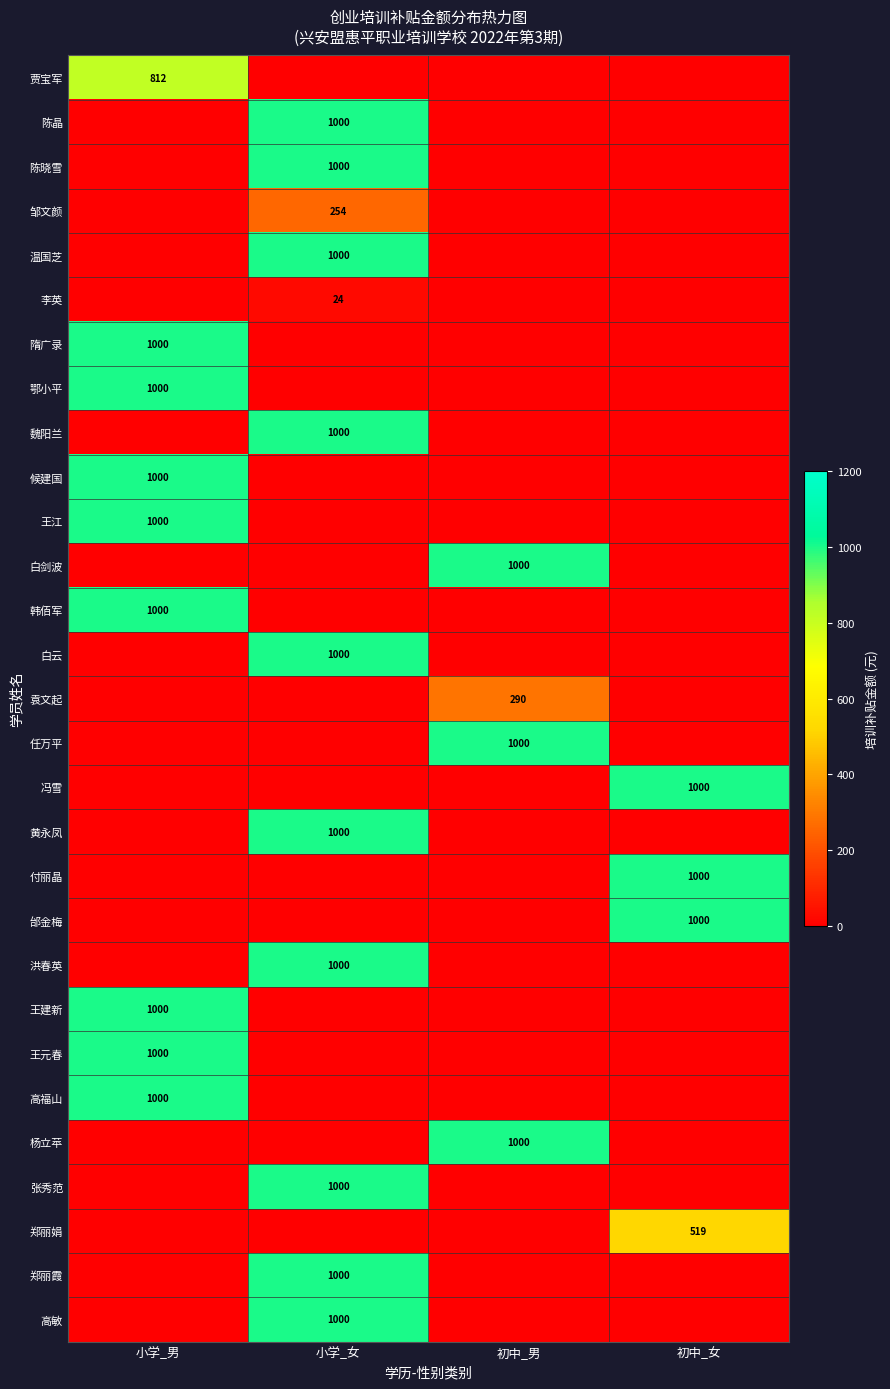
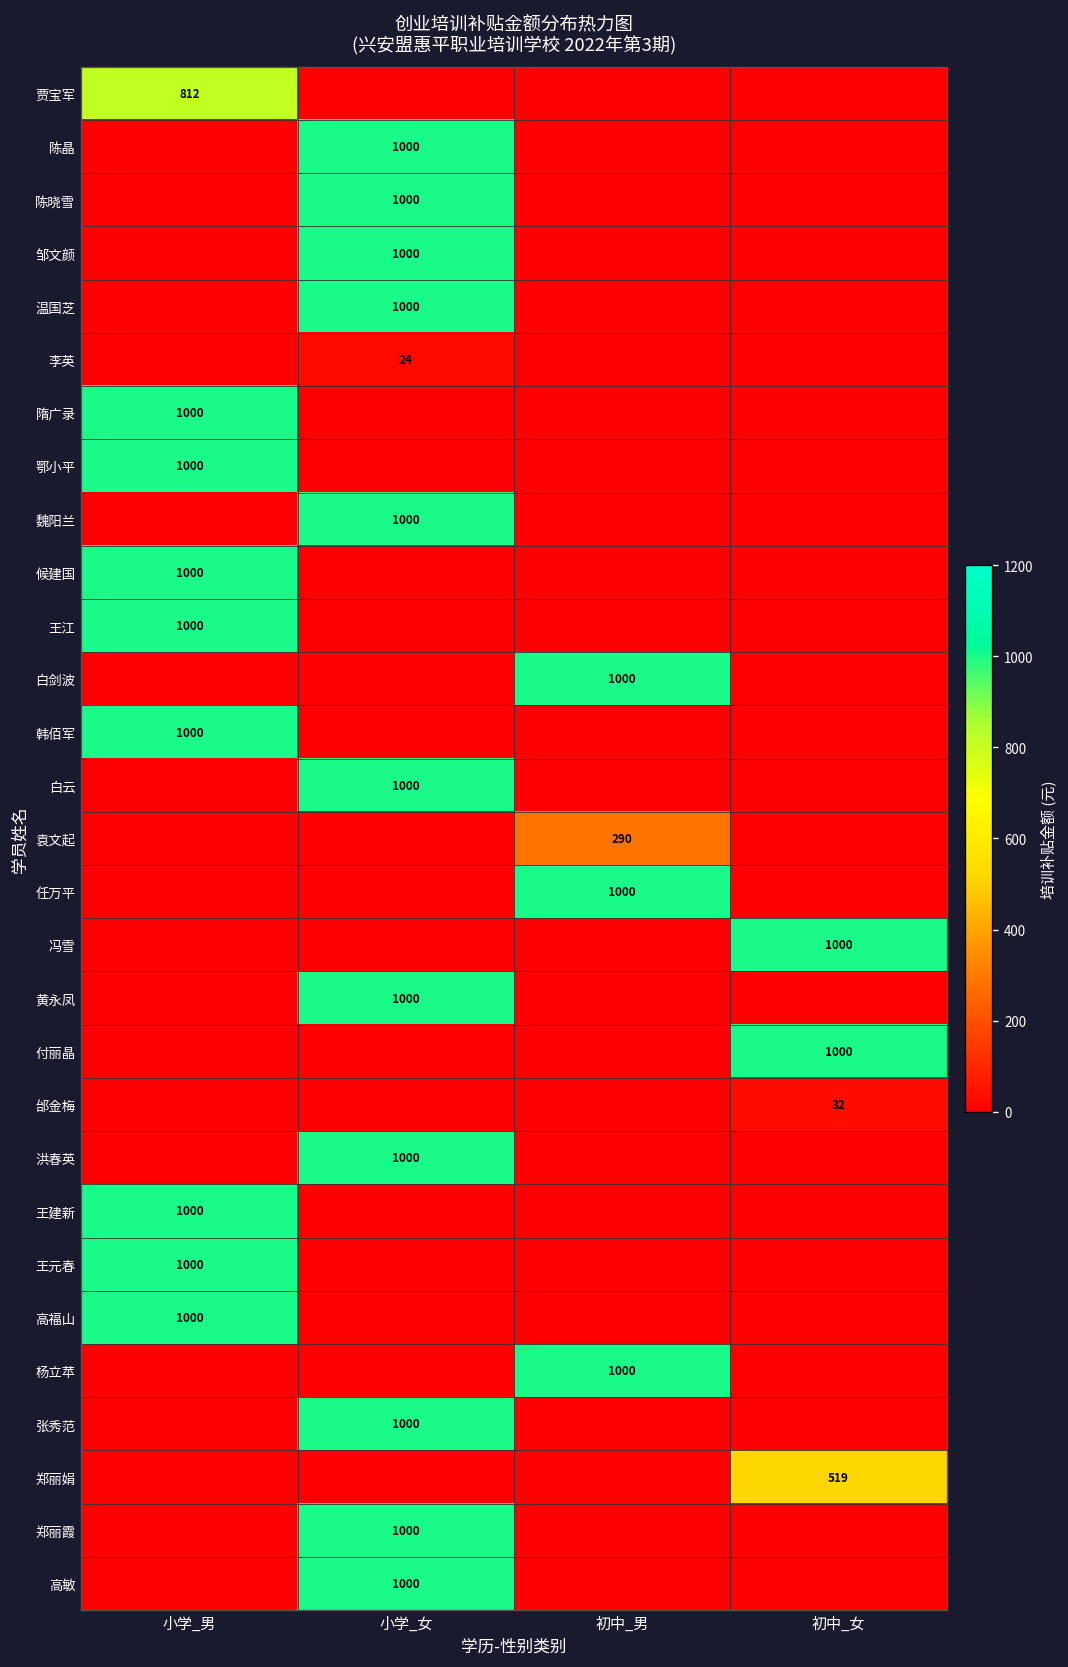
  {
    "贾宝军": {
      "小学_男": 812
    },
    "陈晶": {
      "小学_女": 1000
    },
    "陈晓雪": {
      "小学_女": 1000
    },
    "邹文颜": {
-     "小学_女": 254
+     "小学_女": 1000
    },
    "温国芝": {
      "小学_女": 1000
    },
    "李英": {
      "小学_女": 24
    },
    "隋广录": {
      "小学_男": 1000
    },
    "鄂小平": {
      "小学_男": 1000
    },
    "魏阳兰": {
      "小学_女": 1000
    },
    "候建国": {
      "小学_男": 1000
    },
    "王江": {
      "小学_男": 1000
    },
    "白剑波": {
      "初中_男": 1000
    },
    "韩佰军": {
      "小学_男": 1000
    },
    "白云": {
      "小学_女": 1000
    },
    "袁文起": {
      "初中_男": 290
    },
    "任万平": {
      "初中_男": 1000
    },
    "冯雪": {
      "初中_女": 1000
    },
    "黄永凤": {
      "小学_女": 1000
    },
    "付丽晶": {
      "初中_女": 1000
    },
    "邰金梅": {
-     "初中_女": 1000
+     "初中_女": 32
    },
    "洪春英": {
      "小学_女": 1000
    },
    "王建新": {
      "小学_男": 1000
    },
    "王元春": {
      "小学_男": 1000
    },
    "高福山": {
      "小学_男": 1000
    },
    "杨立苹": {
      "初中_男": 1000
    },
    "张秀范": {
      "小学_女": 1000
    },
    "郑丽娟": {
      "初中_女": 519
    },
    "郑丽霞": {
      "小学_女": 1000
    },
    "高敏": {
      "小学_女": 1000
    }
  }
